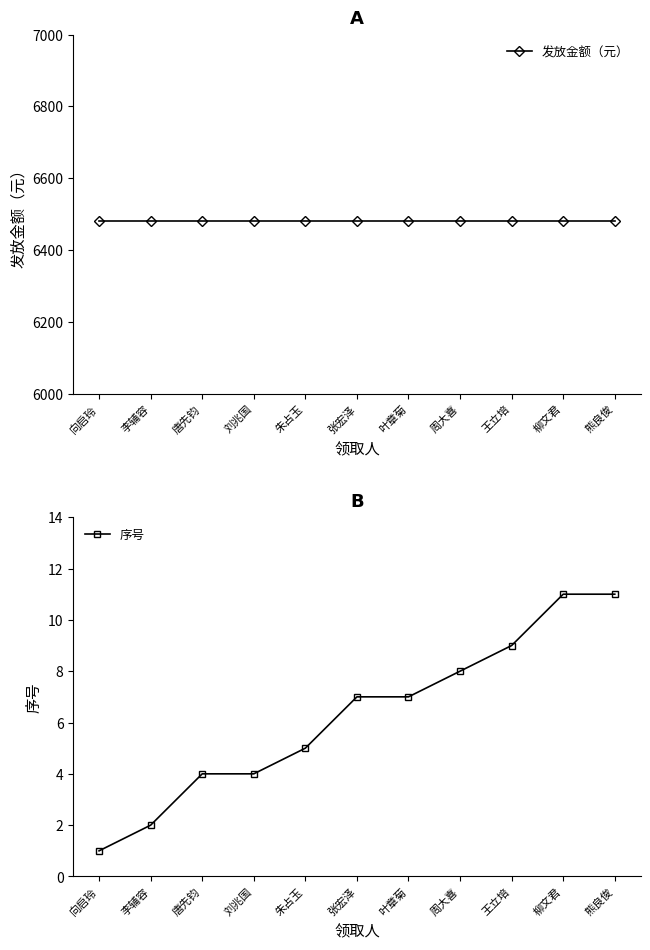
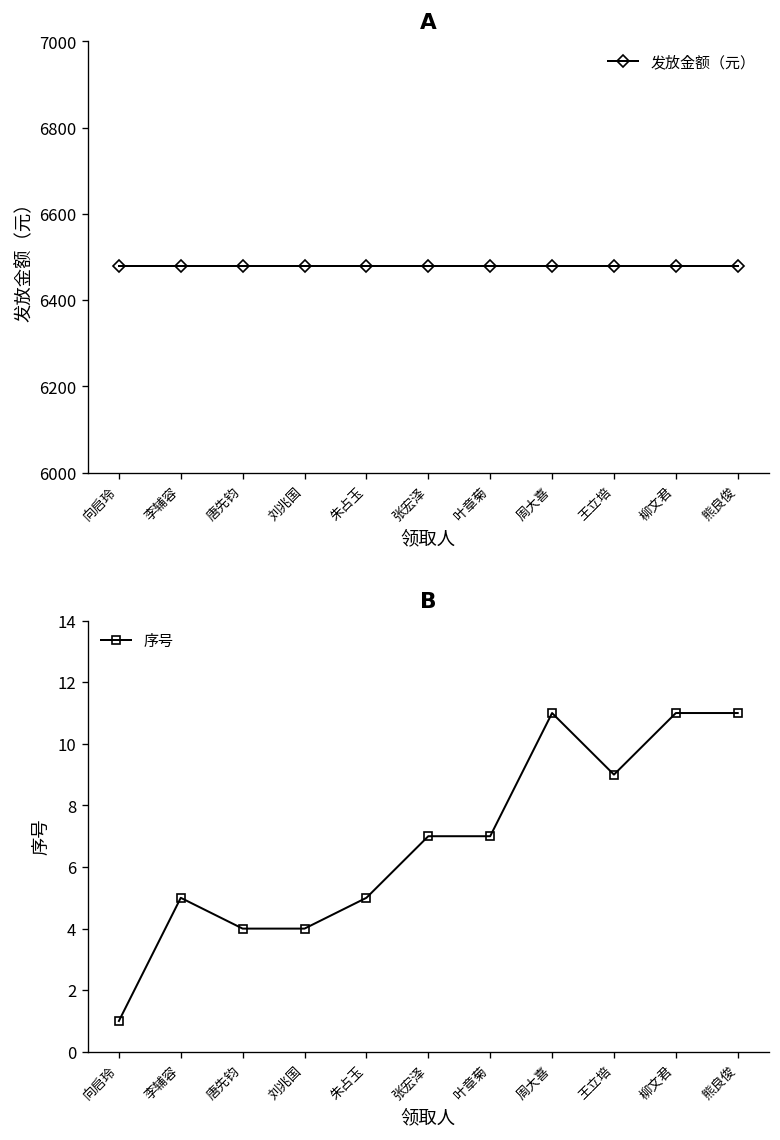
  {
    "A": {
      "向启玲": 6480,
      "李辅容": 6480,
      "唐先钧": 6480,
      "刘兆国": 6480,
      "朱占玉": 6480,
      "张宏泽": 6480,
      "叶章菊": 6480,
      "周大喜": 6480,
      "王立培": 6480,
      "柳文君": 6480,
      "熊良俊": 6480
    },
    "B": {
      "向启玲": 1,
-     "李辅容": 2,
+     "李辅容": 5,
      "唐先钧": 4,
      "刘兆国": 4,
      "朱占玉": 5,
      "张宏泽": 7,
      "叶章菊": 7,
-     "周大喜": 8,
+     "周大喜": 11,
      "王立培": 9,
      "柳文君": 11,
      "熊良俊": 11
    }
  }
